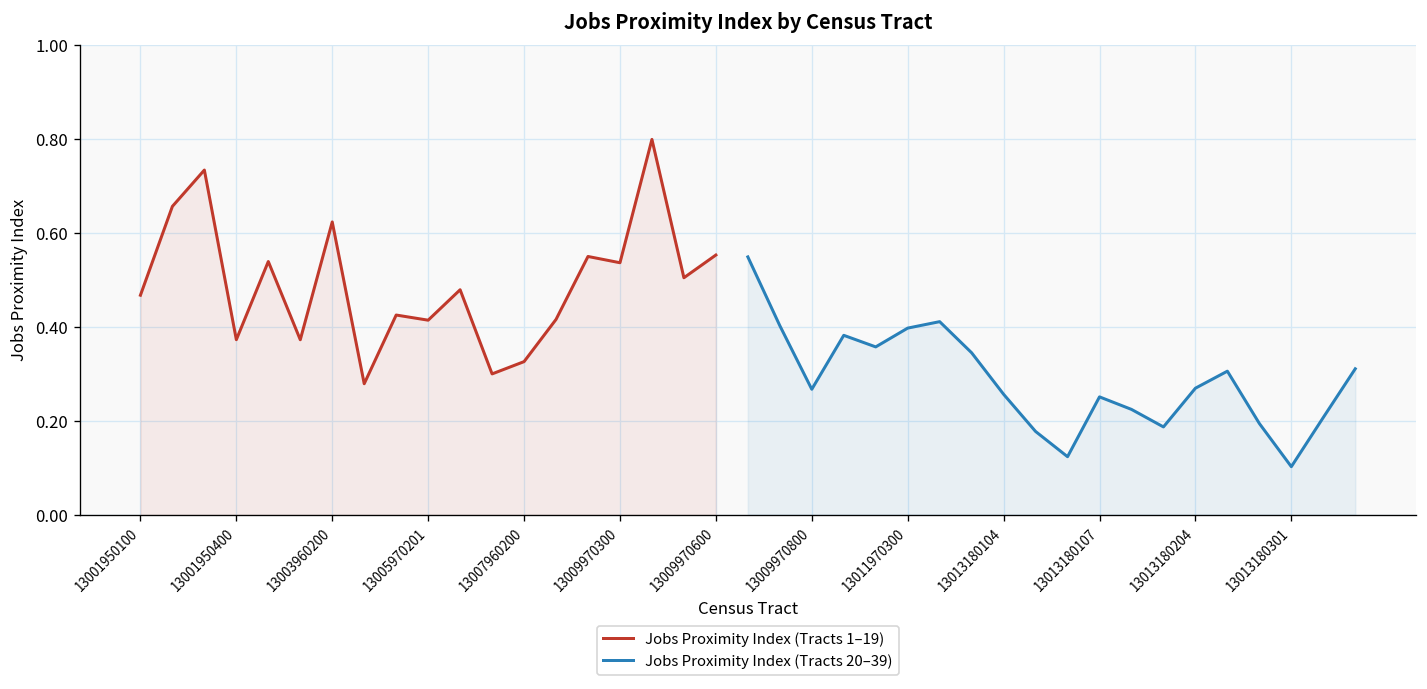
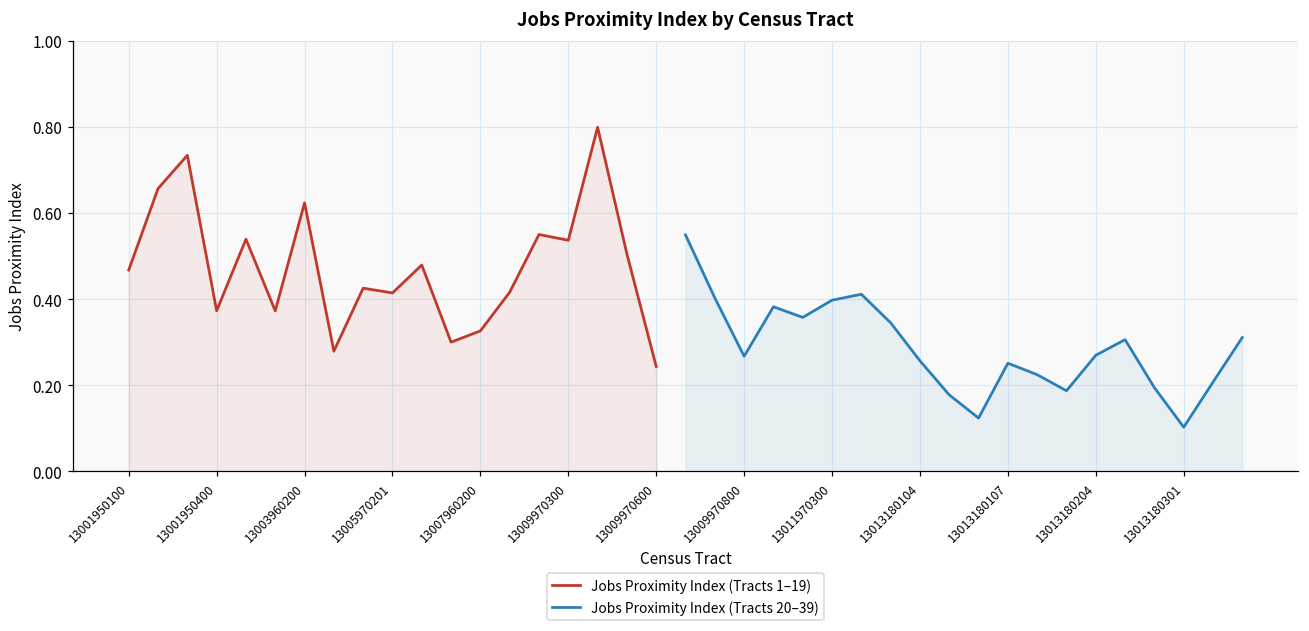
  {
    "Jobs Proximity Index (Tracts 1–19)": {
      "13001950100": 0.47,
      "13001950400": 0.37,
      "13003960200": 0.62,
      "13005970201": 0.41,
      "13007960200": 0.33,
      "13009970300": 0.54,
-     "13009970600": 0.55
+     "13009970600": 0.24
    },
    "Jobs Proximity Index (Tracts 20–39)": {
      "13009970800": 0.27,
      "13011970300": 0.40,
      "13013180104": 0.26,
      "13013180107": 0.25,
      "13013180204": 0.27,
      "13013180301": 0.10
    }
  }
